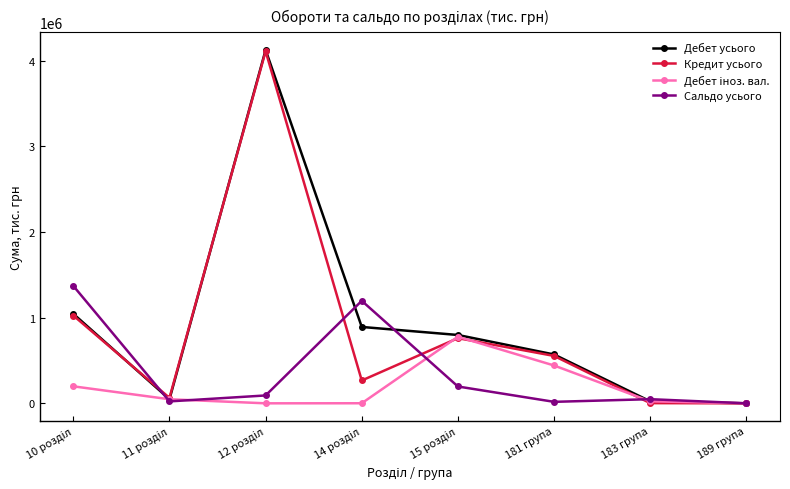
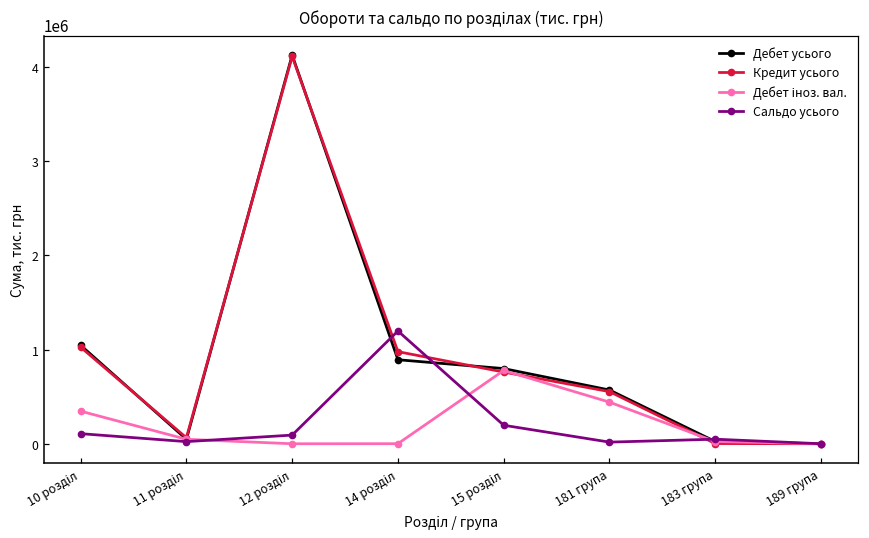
  {
    "Дебет усього": {
      "14 розділ": 900000
    },
    "Кредит усього": {
-     "14 розділ": 300000
+     "14 розділ": 1000000
    },
    "Дебет іноз. вал.": {
-     "10 розділ": 200000,
+     "10 розділ": 300000,
      "12 розділ": 0,
      "14 розділ": 0,
      "181 група": 400000
    },
    "Сальдо усього": {
-     "10 розділ": 1400000,
+     "10 розділ": 100000,
      "12 розділ": 100000,
      "14 розділ": 1200000,
      "15 розділ": 200000,
      "181 група": 0
    }
  }
